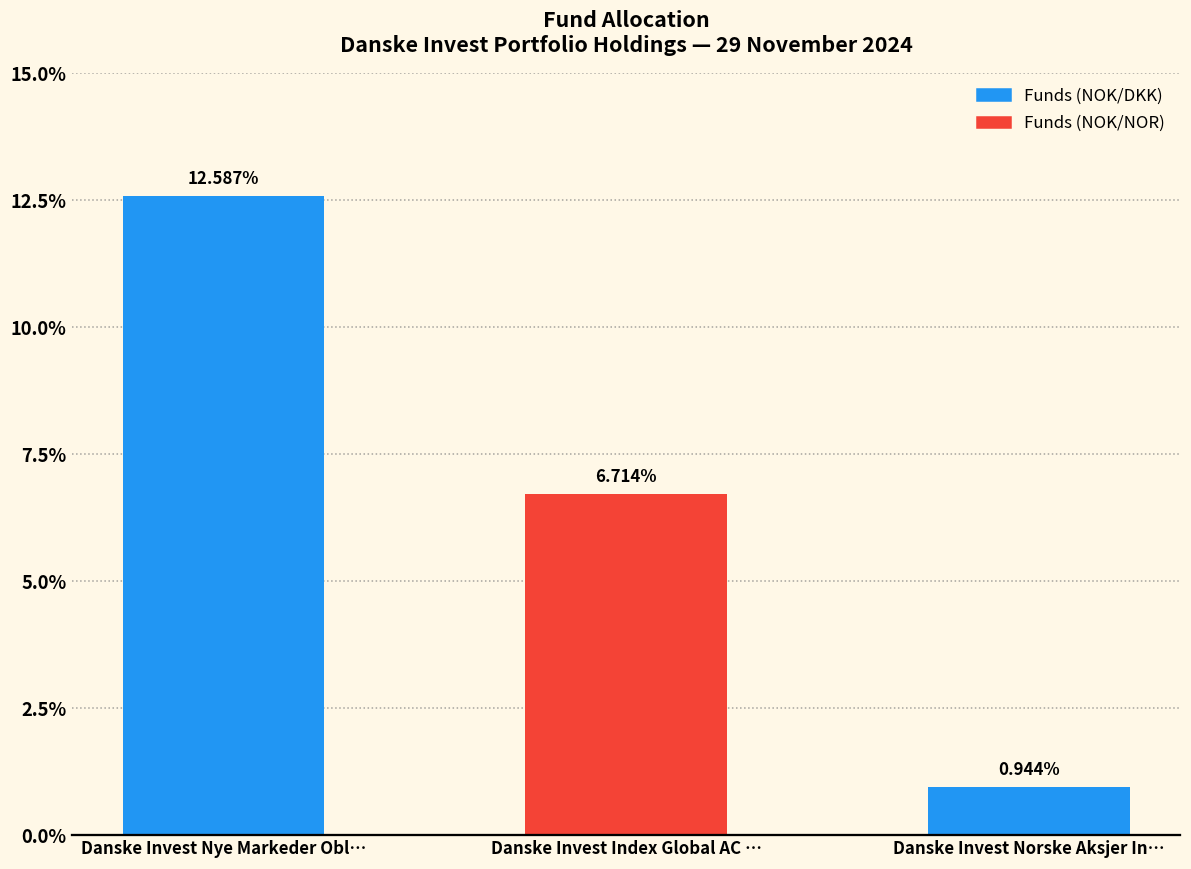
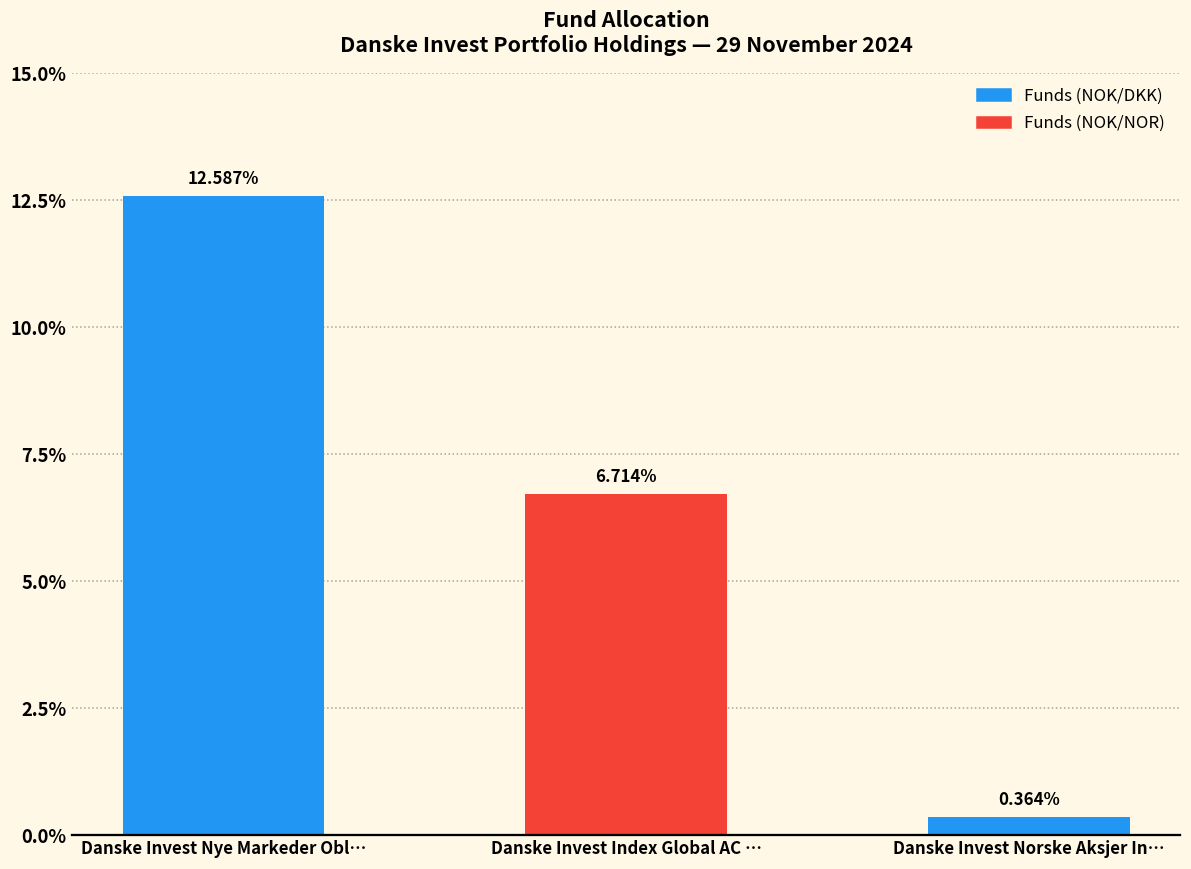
  {
    "Danske Invest Nye Markeder Obl…": "12.587%",
    "Danske Invest Index Global AC …": "6.714%",
-   "Danske Invest Norske Aksjer In…": "0.944%"
+   "Danske Invest Norske Aksjer In…": "0.364%"
  }
